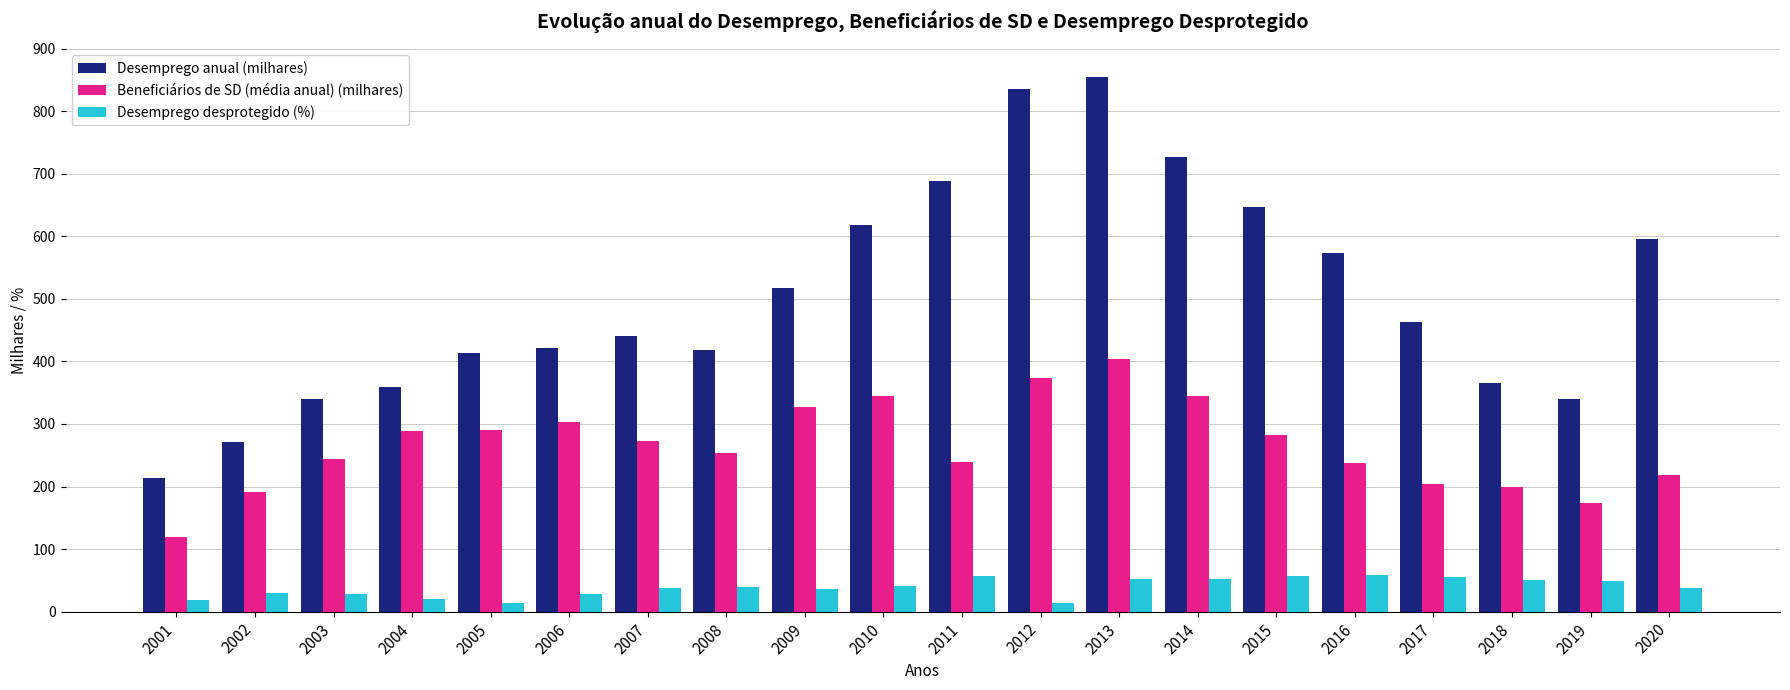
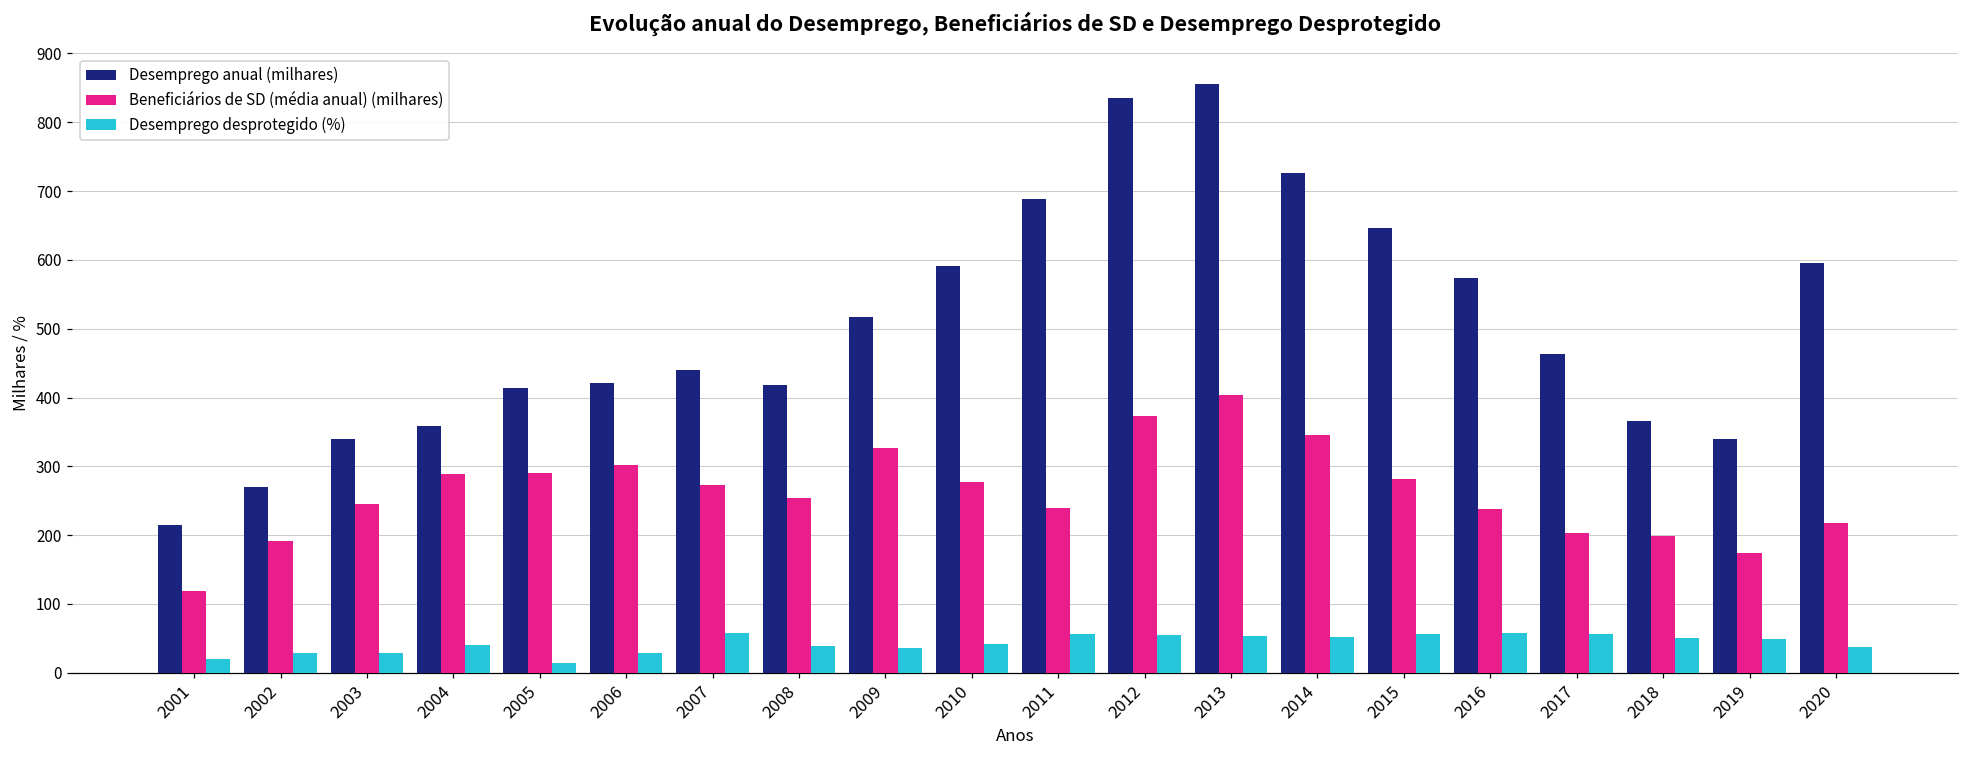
  {
    "Desemprego anual (milhares)": {
      "2001": 210,
      "2002": 270,
      "2003": 340,
      "2004": 360,
      "2005": 410,
      "2006": 420,
      "2007": 440,
      "2008": 420,
      "2009": 520,
-     "2010": 620,
+     "2010": 590,
      "2011": 690,
      "2012": 840,
      "2013": 860,
      "2014": 730,
      "2015": 650,
      "2016": 570,
      "2017": 460,
      "2018": 370,
      "2019": 340,
      "2020": 600
    },
    "Beneficiários de SD (média anual) (milhares)": {
      "2001": 120,
      "2002": 190,
      "2003": 240,
      "2004": 290,
      "2005": 290,
      "2006": 300,
      "2007": 270,
      "2008": 250,
      "2009": 330,
-     "2010": 350,
+     "2010": 280,
      "2011": 240,
      "2012": 370,
      "2013": 400,
      "2014": 350,
      "2015": 280,
      "2016": 240,
      "2017": 200,
      "2018": 200,
      "2019": 170,
      "2020": 220
    },
    "Desemprego desprotegido (%)": {
      "2001": 20,
      "2002": 30,
      "2003": 30,
-     "2004": 20,
+     "2004": 40,
      "2005": 10,
      "2006": 30,
-     "2007": 40,
+     "2007": 60,
      "2008": 40,
      "2009": 40,
      "2010": 40,
      "2011": 60,
-     "2012": 10,
+     "2012": 60,
      "2013": 50,
      "2014": 50,
      "2015": 60,
      "2016": 60,
      "2017": 60,
      "2018": 50,
      "2019": 50,
      "2020": 40
    }
  }
